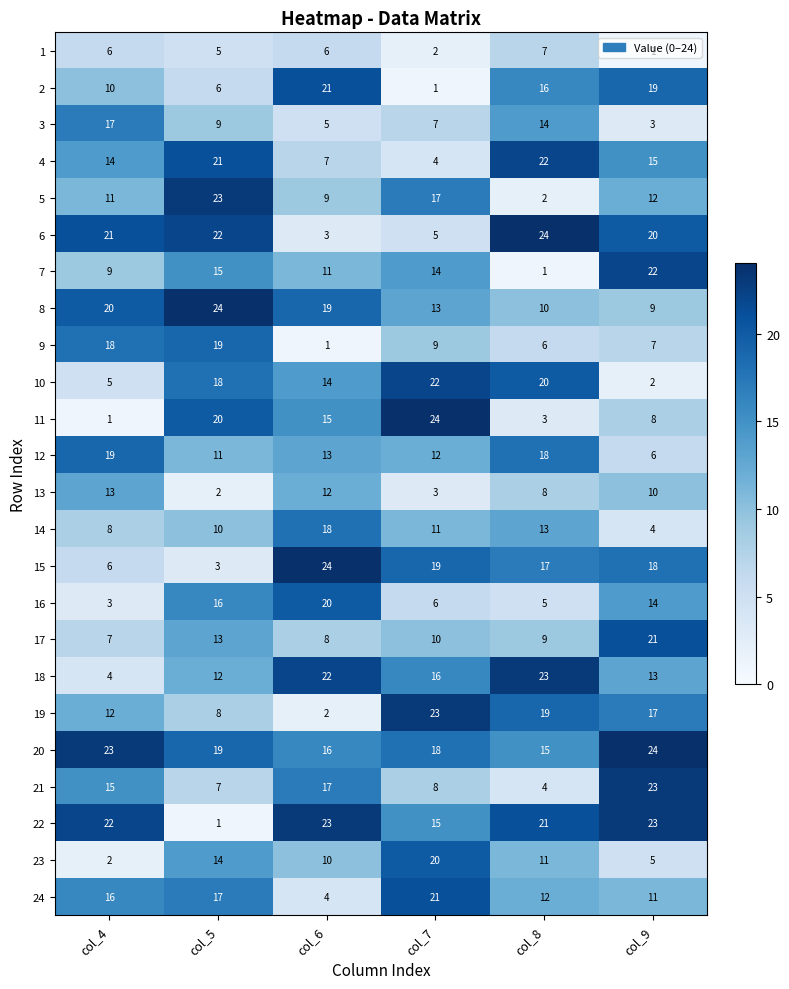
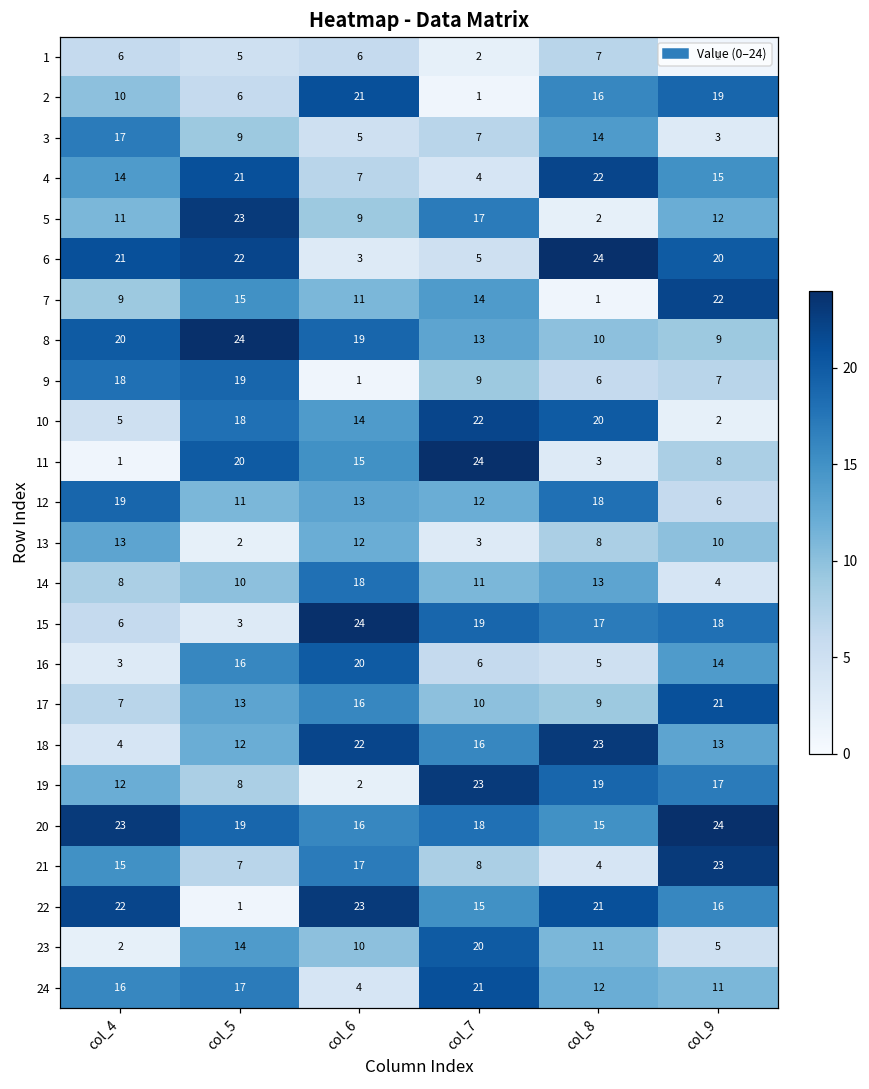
  {
    "1": {
      "col_4": 6,
      "col_5": 5,
      "col_6": 6,
      "col_7": 2,
      "col_8": 7
    },
    "2": {
      "col_4": 10,
      "col_5": 6,
      "col_6": 21,
      "col_7": 1,
      "col_8": 16,
      "col_9": 19
    },
    "3": {
      "col_4": 17,
      "col_5": 9,
      "col_6": 5,
      "col_7": 7,
      "col_8": 14,
      "col_9": 3
    },
    "4": {
      "col_4": 14,
      "col_5": 21,
      "col_6": 7,
      "col_7": 4,
      "col_8": 22,
      "col_9": 15
    },
    "5": {
      "col_4": 11,
      "col_5": 23,
      "col_6": 9,
      "col_7": 17,
      "col_8": 2,
      "col_9": 12
    },
    "6": {
      "col_4": 21,
      "col_5": 22,
      "col_6": 3,
      "col_7": 5,
      "col_8": 24,
      "col_9": 20
    },
    "7": {
      "col_4": 9,
      "col_5": 15,
      "col_6": 11,
      "col_7": 14,
      "col_8": 1,
      "col_9": 22
    },
    "8": {
      "col_4": 20,
      "col_5": 24,
      "col_6": 19,
      "col_7": 13,
      "col_8": 10,
      "col_9": 9
    },
    "9": {
      "col_4": 18,
      "col_5": 19,
      "col_6": 1,
      "col_7": 9,
      "col_8": 6,
      "col_9": 7
    },
    "10": {
      "col_4": 5,
      "col_5": 18,
      "col_6": 14,
      "col_7": 22,
      "col_8": 20,
      "col_9": 2
    },
    "11": {
      "col_4": 1,
      "col_5": 20,
      "col_6": 15,
      "col_7": 24,
      "col_8": 3,
      "col_9": 8
    },
    "12": {
      "col_4": 19,
      "col_5": 11,
      "col_6": 13,
      "col_7": 12,
      "col_8": 18,
      "col_9": 6
    },
    "13": {
      "col_4": 13,
      "col_5": 2,
      "col_6": 12,
      "col_7": 3,
      "col_8": 8,
      "col_9": 10
    },
    "14": {
      "col_4": 8,
      "col_5": 10,
      "col_6": 18,
      "col_7": 11,
      "col_8": 13,
      "col_9": 4
    },
    "15": {
      "col_4": 6,
      "col_5": 3,
      "col_6": 24,
      "col_7": 19,
      "col_8": 17,
      "col_9": 18
    },
    "16": {
      "col_4": 3,
      "col_5": 16,
      "col_6": 20,
      "col_7": 6,
      "col_8": 5,
      "col_9": 14
    },
    "17": {
      "col_4": 7,
      "col_5": 13,
-     "col_6": 8,
+     "col_6": 16,
      "col_7": 10,
      "col_8": 9,
      "col_9": 21
    },
    "18": {
      "col_4": 4,
      "col_5": 12,
      "col_6": 22,
      "col_7": 16,
      "col_8": 23,
      "col_9": 13
    },
    "19": {
      "col_4": 12,
      "col_5": 8,
      "col_6": 2,
      "col_7": 23,
      "col_8": 19,
      "col_9": 17
    },
    "20": {
      "col_4": 23,
      "col_5": 19,
      "col_6": 16,
      "col_7": 18,
      "col_8": 15,
      "col_9": 24
    },
    "21": {
      "col_4": 15,
      "col_5": 7,
      "col_6": 17,
      "col_7": 8,
      "col_8": 4,
      "col_9": 23
    },
    "22": {
      "col_4": 22,
      "col_5": 1,
      "col_6": 23,
      "col_7": 15,
      "col_8": 21,
-     "col_9": 23
+     "col_9": 16
    },
    "23": {
      "col_4": 2,
      "col_5": 14,
      "col_6": 10,
      "col_7": 20,
      "col_8": 11,
      "col_9": 5
    },
    "24": {
      "col_4": 16,
      "col_5": 17,
      "col_6": 4,
      "col_7": 21,
      "col_8": 12,
      "col_9": 11
    }
  }
